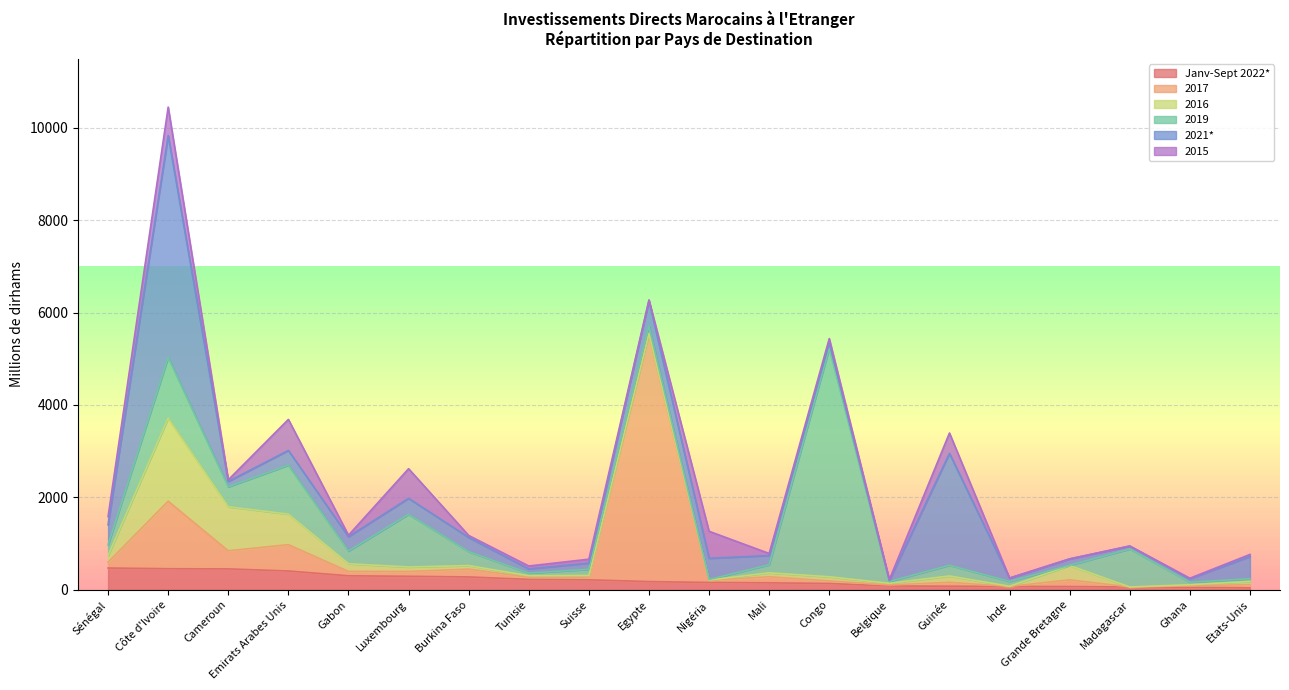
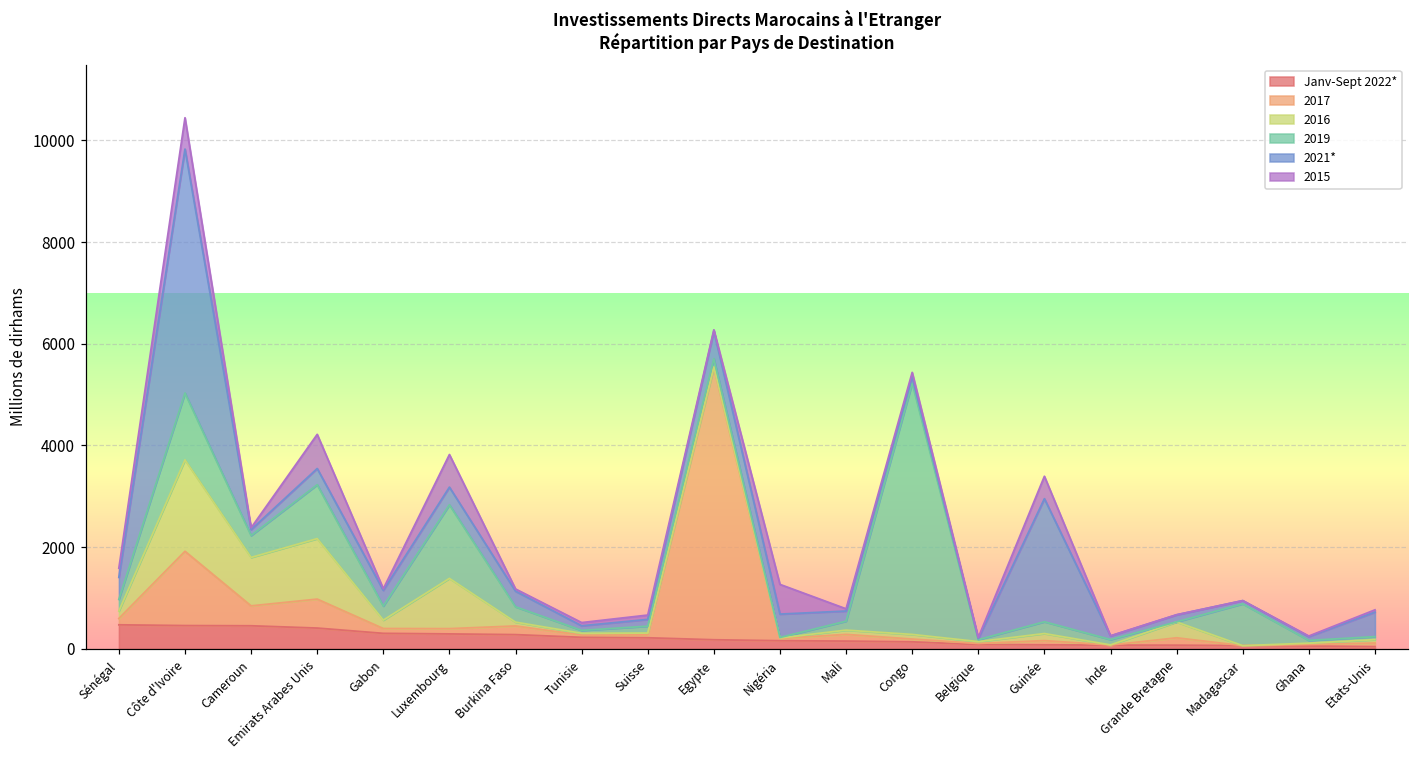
  {
    "2016": {
      "Sénégal": 100,
      "Côte d'Ivoire": 1800,
      "Cameroun": 1000,
-     "Emirats Arabes Unis": 700,
+     "Emirats Arabes Unis": 1200,
      "Gabon": 200,
-     "Luxembourg": 100,
+     "Luxembourg": 1000,
      "Burkina Faso": 100,
      "Mali": 100,
      "Congo": 100,
      "Guinée": 100,
      "Etats-Unis": 100
    },
    "2019": {
      "Sénégal": 200,
      "Côte d'Ivoire": 1300,
      "Cameroun": 400,
      "Emirats Arabes Unis": 1100,
      "Gabon": 300,
-     "Luxembourg": 1100,
+     "Luxembourg": 1400,
      "Burkina Faso": 300,
      "Tunisie": 100,
      "Suisse": 100,
      "Egypte": 200,
      "Mali": 200,
      "Congo": 4900,
      "Guinée": 200,
      "Inde": 100,
      "Madagascar": 800,
      "Etats-Unis": 100
    },
    "2021*": {
      "Sénégal": 400,
      "Côte d'Ivoire": 4800,
      "Emirats Arabes Unis": 300,
      "Luxembourg": 300,
      "Tunisie": 100,
      "Suisse": 100,
      "Nigéria": 500,
      "Congo": 100,
      "Guinée": 2400
    },
    "2015": {
      "Sénégal": 200,
      "Côte d'Ivoire": 600,
      "Emirats Arabes Unis": 700,
      "Luxembourg": 600,
      "Tunisie": 100,
      "Suisse": 100,
      "Nigéria": 600,
      "Congo": 100,
      "Guinée": 400
    }
  }
